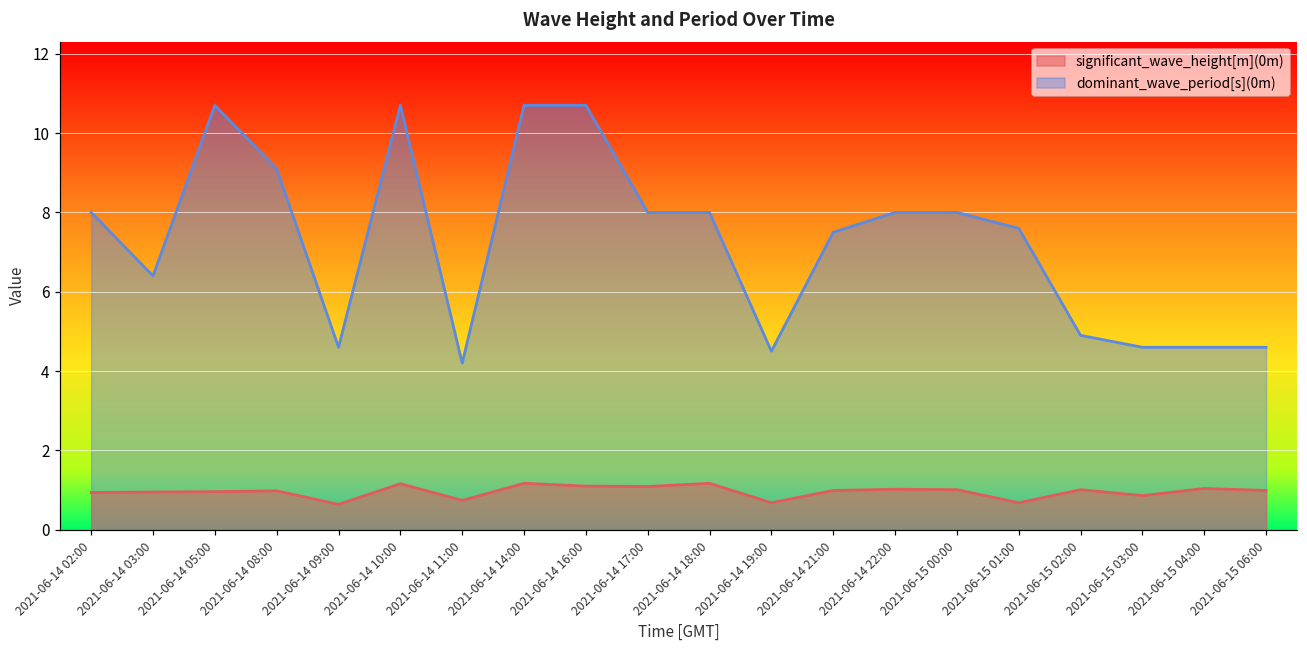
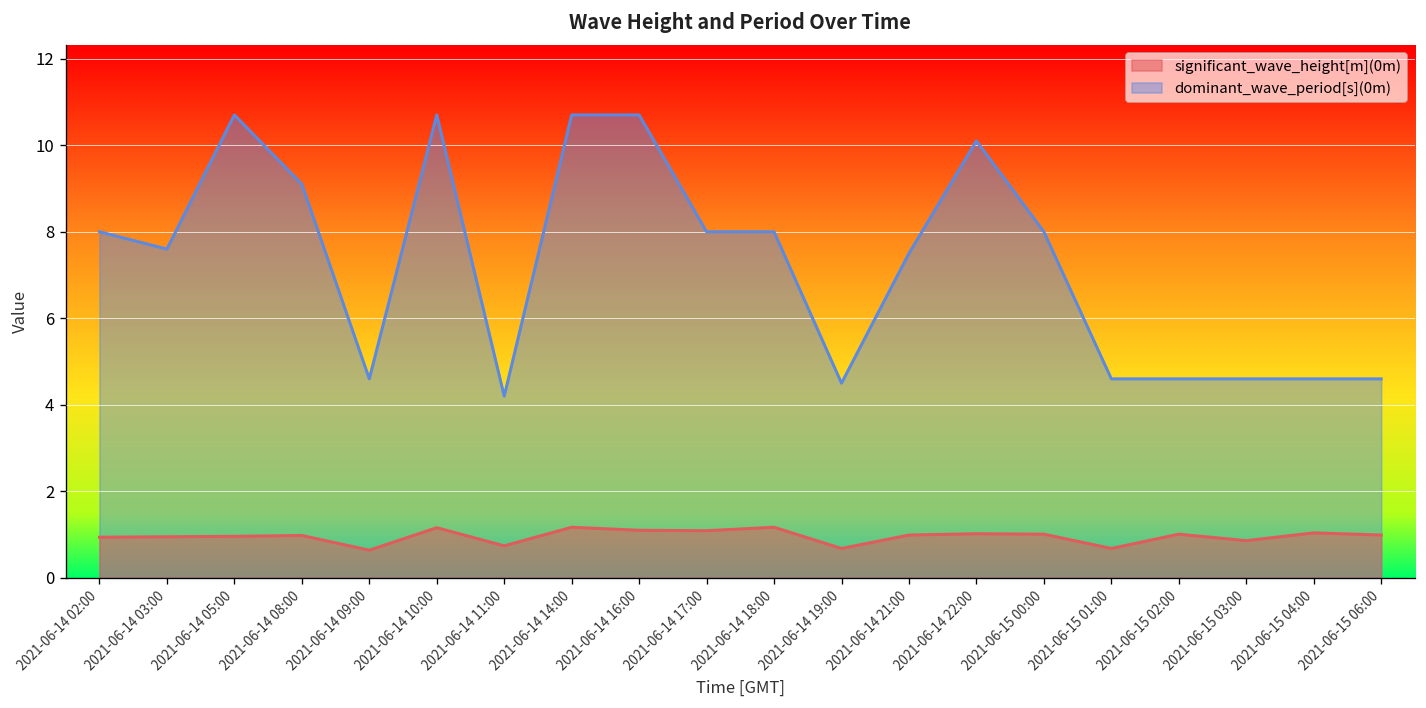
  {
    "significant_wave_height[m](0m)": {
      "2021-06-14 02:00": 0.9,
      "2021-06-14 03:00": 1.0,
      "2021-06-14 05:00": 1.0,
      "2021-06-14 08:00": 1.0,
      "2021-06-14 09:00": 0.6,
      "2021-06-14 10:00": 1.2,
      "2021-06-14 11:00": 0.7,
      "2021-06-14 14:00": 1.2,
      "2021-06-14 16:00": 1.1,
      "2021-06-14 17:00": 1.1,
      "2021-06-14 18:00": 1.2,
      "2021-06-14 19:00": 0.7,
      "2021-06-14 21:00": 1.0,
      "2021-06-14 22:00": 1.0,
      "2021-06-15 00:00": 1.0,
      "2021-06-15 01:00": 0.7,
      "2021-06-15 02:00": 1.0,
      "2021-06-15 03:00": 0.9,
      "2021-06-15 04:00": 1.0,
      "2021-06-15 06:00": 1.0
    },
    "dominant_wave_period[s](0m)": {
      "2021-06-14 02:00": 8.0,
-     "2021-06-14 03:00": 6.4,
+     "2021-06-14 03:00": 7.6,
      "2021-06-14 05:00": 10.7,
      "2021-06-14 08:00": 9.1,
      "2021-06-14 09:00": 4.6,
      "2021-06-14 10:00": 10.7,
      "2021-06-14 11:00": 4.2,
      "2021-06-14 14:00": 10.7,
      "2021-06-14 16:00": 10.7,
      "2021-06-14 17:00": 8.0,
      "2021-06-14 18:00": 8.0,
      "2021-06-14 19:00": 4.5,
      "2021-06-14 21:00": 7.5,
-     "2021-06-14 22:00": 8.0,
+     "2021-06-14 22:00": 10.1,
      "2021-06-15 00:00": 8.0,
-     "2021-06-15 01:00": 7.6,
-     "2021-06-15 02:00": 4.9,
+     "2021-06-15 01:00": 4.6,
+     "2021-06-15 02:00": 4.6,
      "2021-06-15 03:00": 4.6,
      "2021-06-15 04:00": 4.6,
      "2021-06-15 06:00": 4.6
    }
  }
